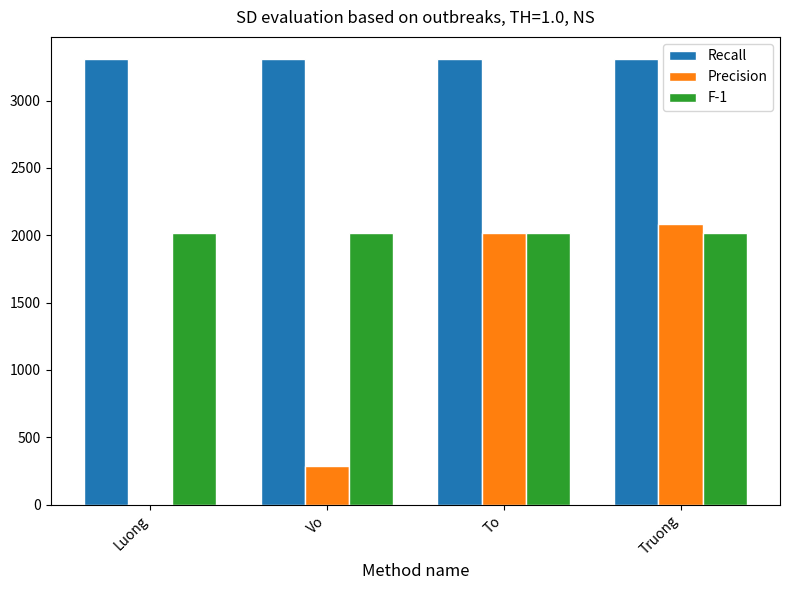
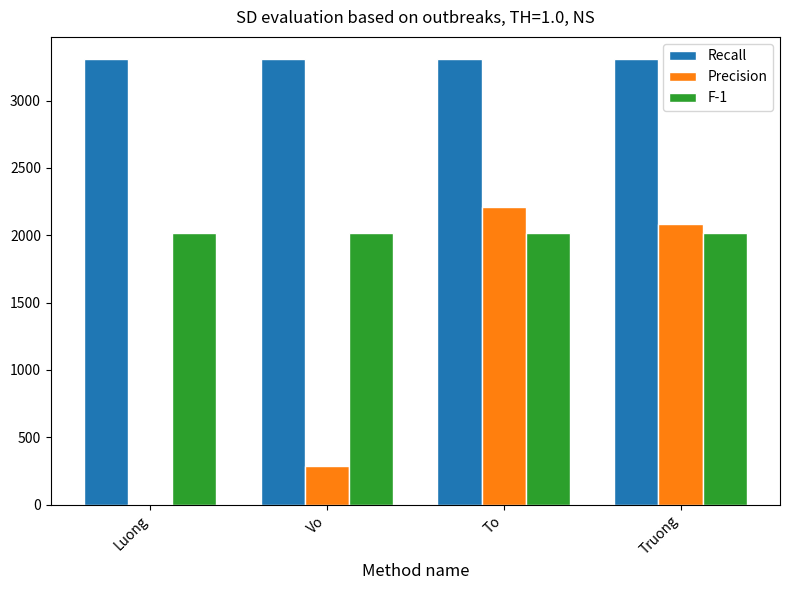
  {
    "Recall": {
      "Luong": 3310,
      "Vo": 3310,
      "To": 3310,
      "Truong": 3310
    },
    "Precision": {
      "Vo": 290,
-     "To": 2020,
+     "To": 2210,
      "Truong": 2080
    },
    "F-1": {
      "Luong": 2020,
      "Vo": 2020,
      "To": 2020,
      "Truong": 2020
    }
  }
